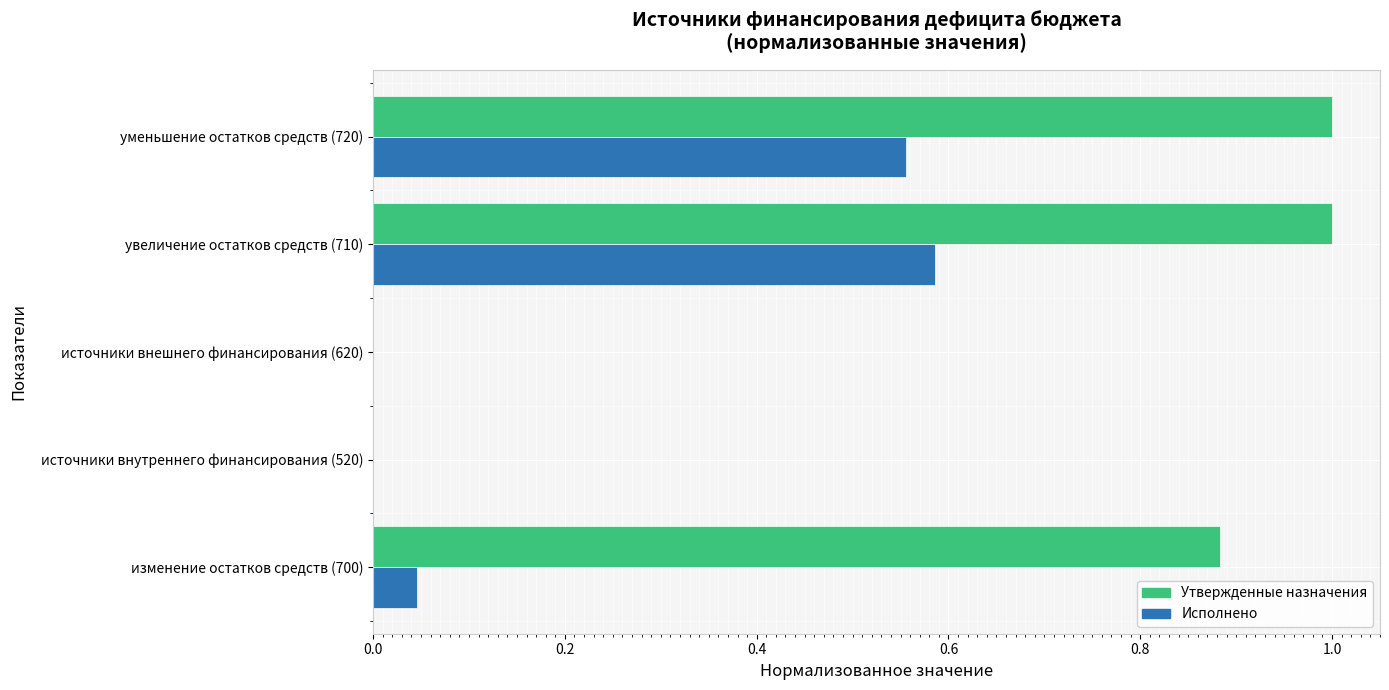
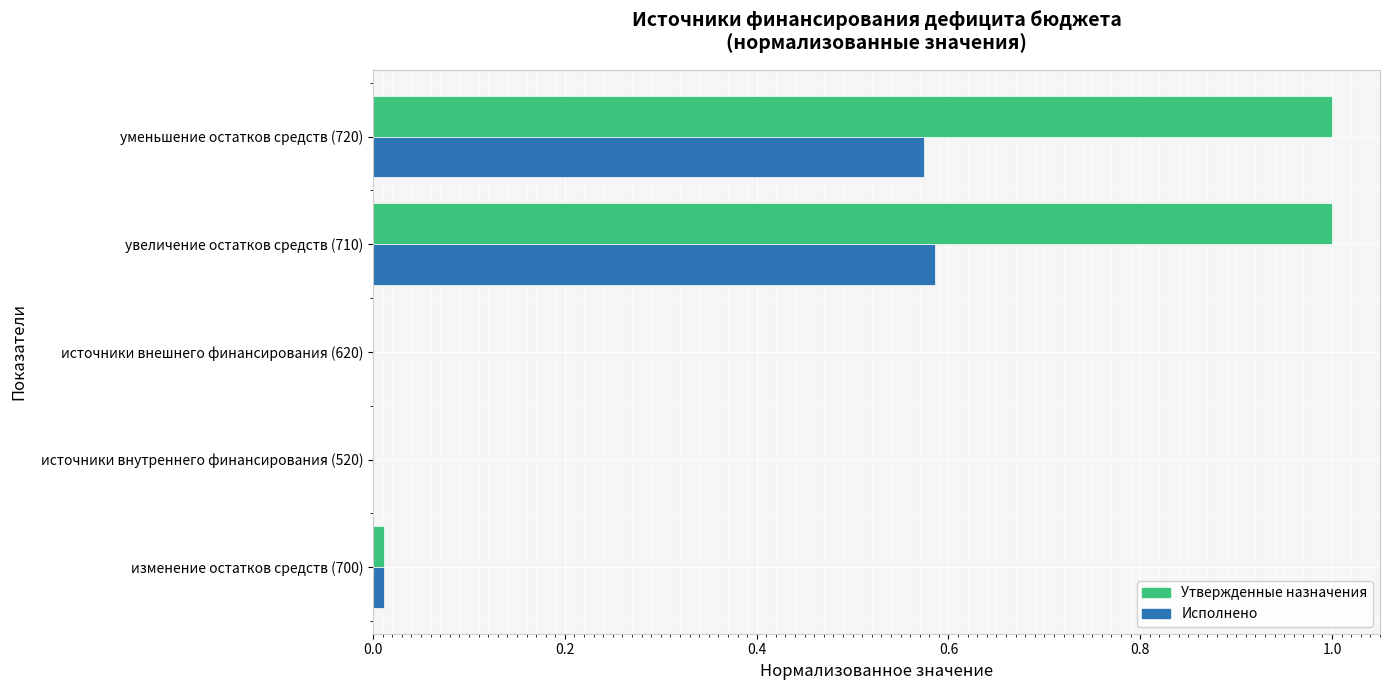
  {
    "Утвержденные назначения": {
      "уменьшение остатков средств (720)": 1.00,
      "увеличение остатков средств (710)": 1.00,
      "источники внешнего финансирования (620)": 0.00,
      "источники внутреннего финансирования (520)": 0.00,
-     "изменение остатков средств (700)": 0.88
+     "изменение остатков средств (700)": 0.01
    },
    "Исполнено": {
-     "уменьшение остатков средств (720)": 0.56,
+     "уменьшение остатков средств (720)": 0.57,
      "увеличение остатков средств (710)": 0.59,
      "источники внешнего финансирования (620)": 0.00,
      "источники внутреннего финансирования (520)": 0.00,
-     "изменение остатков средств (700)": 0.05
+     "изменение остатков средств (700)": 0.01
    }
  }
